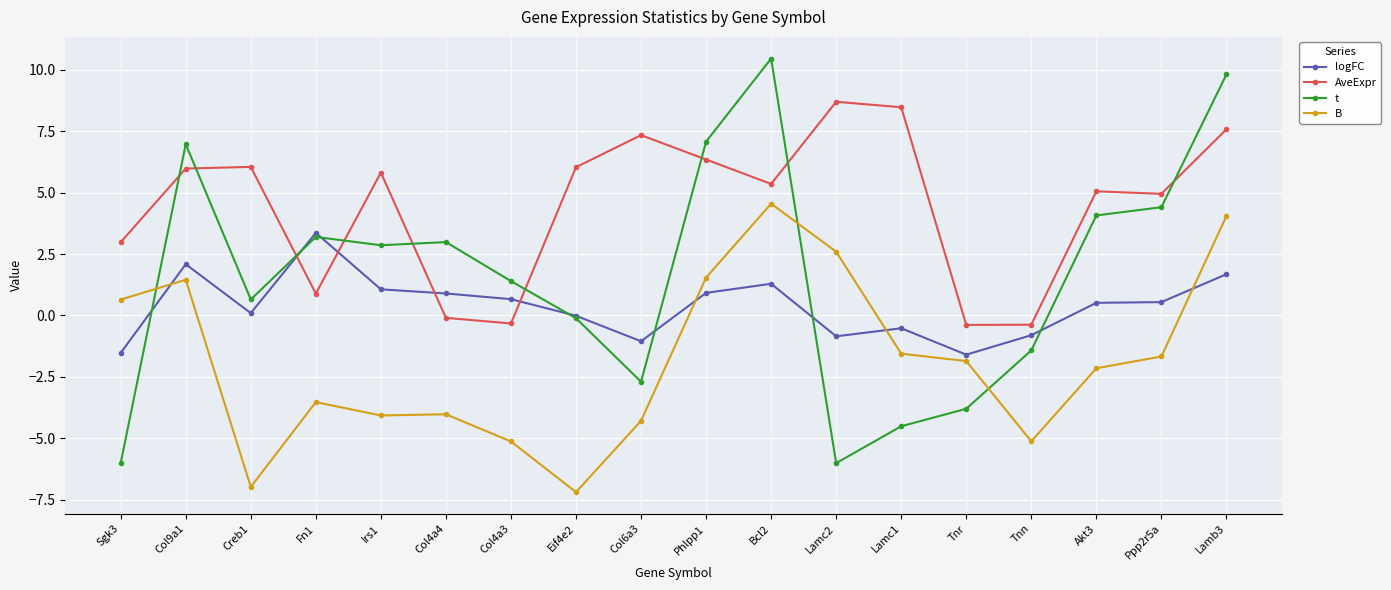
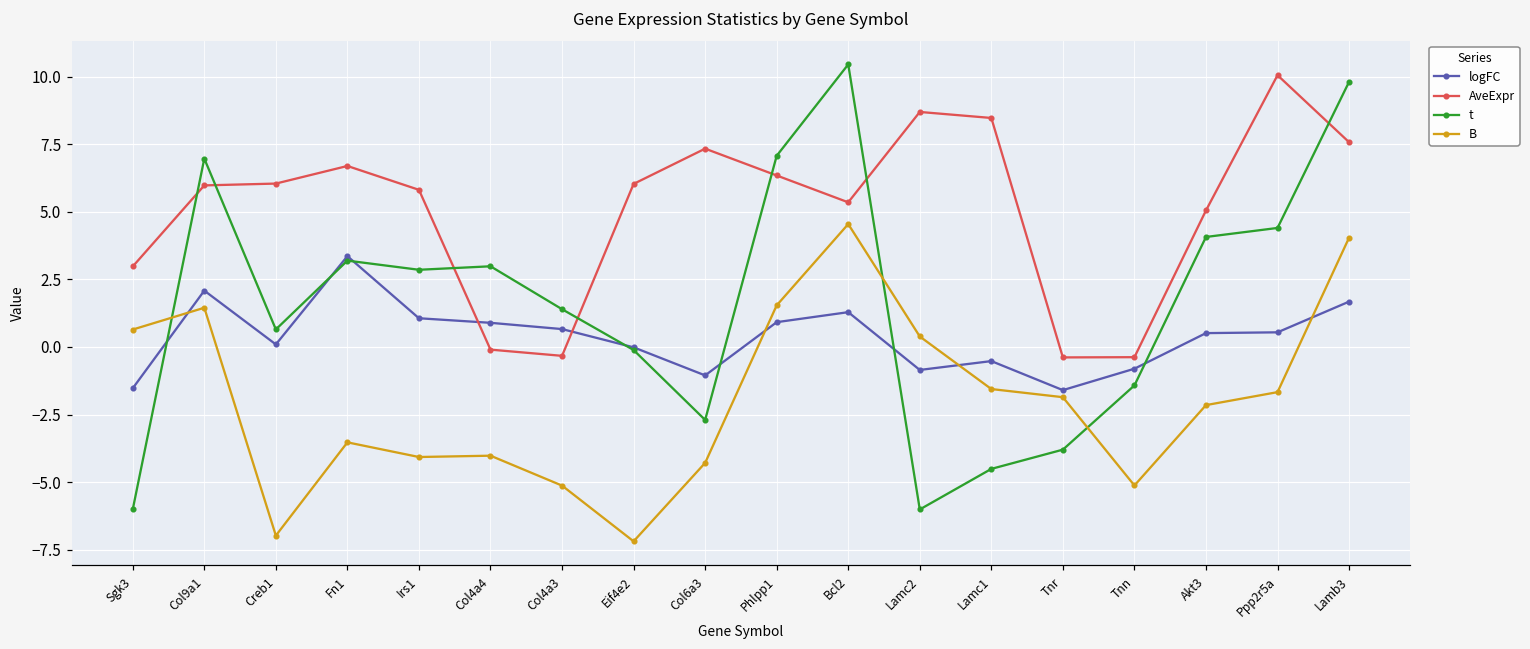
  {
    "logFC": {
      "Sgk3": -1.5,
      "Col9a1": 2.1,
      "Creb1": 0.1,
      "Fn1": 3.4,
      "Irs1": 1.1,
      "Col4a4": 0.9,
      "Col4a3": 0.7,
      "Col6a3": -1.1,
      "Phlpp1": 0.9,
      "Bcl2": 1.3,
      "Lamc2": -0.8,
      "Lamc1": -0.5,
      "Tnr": -1.6,
      "Tnn": -0.8,
      "Akt3": 0.5,
      "Ppp2r5a": 0.5,
      "Lamb3": 1.7
    },
    "AveExpr": {
      "Sgk3": 3.0,
      "Col9a1": 6.0,
      "Creb1": 6.0,
-     "Fn1": 0.9,
+     "Fn1": 6.7,
      "Irs1": 5.8,
      "Col4a4": -0.1,
      "Col4a3": -0.3,
      "Eif4e2": 6.0,
      "Col6a3": 7.3,
      "Phlpp1": 6.3,
      "Bcl2": 5.4,
      "Lamc2": 8.7,
      "Lamc1": 8.5,
      "Tnr": -0.4,
      "Tnn": -0.4,
      "Akt3": 5.1,
-     "Ppp2r5a": 4.9,
+     "Ppp2r5a": 10.1,
      "Lamb3": 7.6
    },
    "t": {
      "Sgk3": -6.0,
      "Col9a1": 7.0,
      "Creb1": 0.6,
      "Fn1": 3.2,
      "Irs1": 2.9,
      "Col4a4": 3.0,
      "Col4a3": 1.4,
      "Col6a3": -2.7,
      "Phlpp1": 7.1,
      "Bcl2": 10.5,
      "Lamc2": -6.0,
      "Lamc1": -4.5,
      "Tnr": -3.8,
      "Tnn": -1.4,
      "Akt3": 4.1,
      "Ppp2r5a": 4.4,
      "Lamb3": 9.8
    },
    "B": {
      "Sgk3": 0.6,
      "Col9a1": 1.5,
      "Creb1": -7.0,
      "Fn1": -3.5,
      "Irs1": -4.1,
      "Col4a4": -4.0,
      "Col4a3": -5.1,
      "Eif4e2": -7.2,
      "Col6a3": -4.3,
      "Phlpp1": 1.5,
      "Bcl2": 4.5,
-     "Lamc2": 2.6,
+     "Lamc2": 0.4,
      "Lamc1": -1.6,
      "Tnr": -1.9,
      "Tnn": -5.1,
      "Akt3": -2.1,
      "Ppp2r5a": -1.7,
      "Lamb3": 4.0
    }
  }
